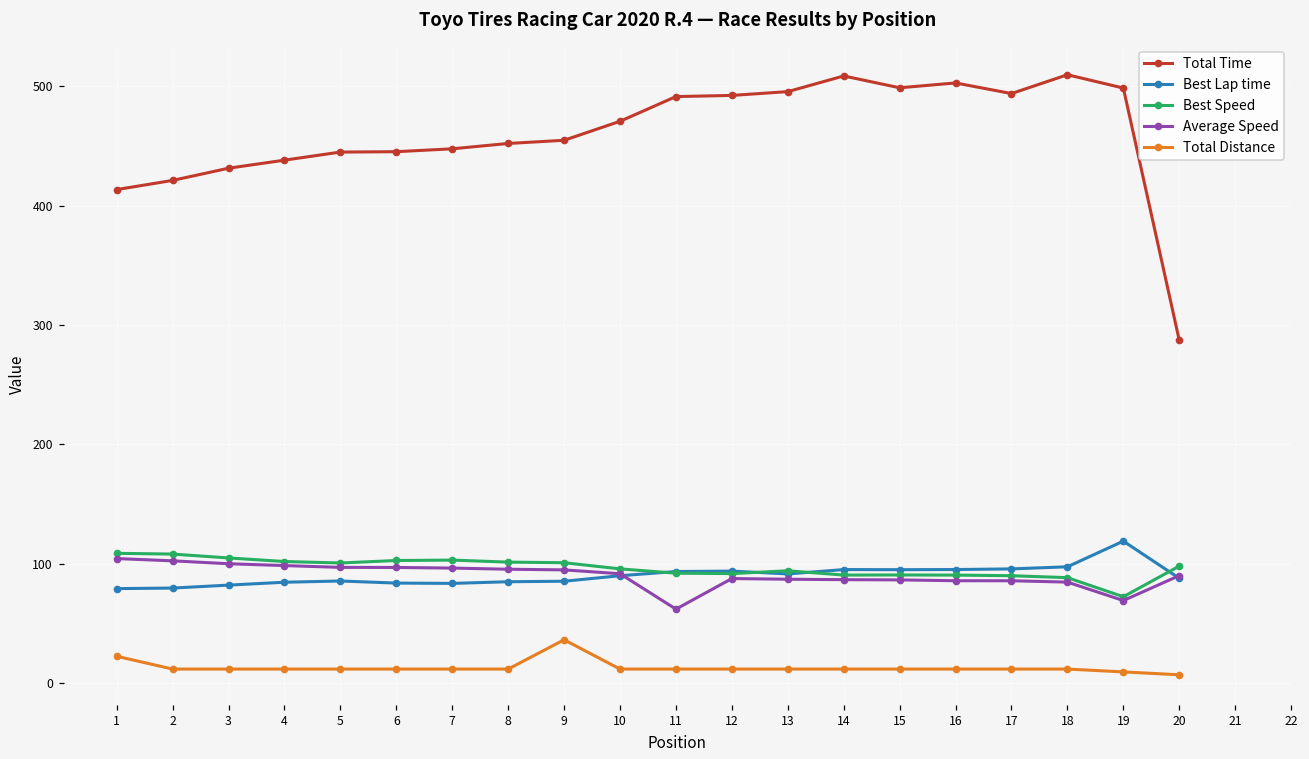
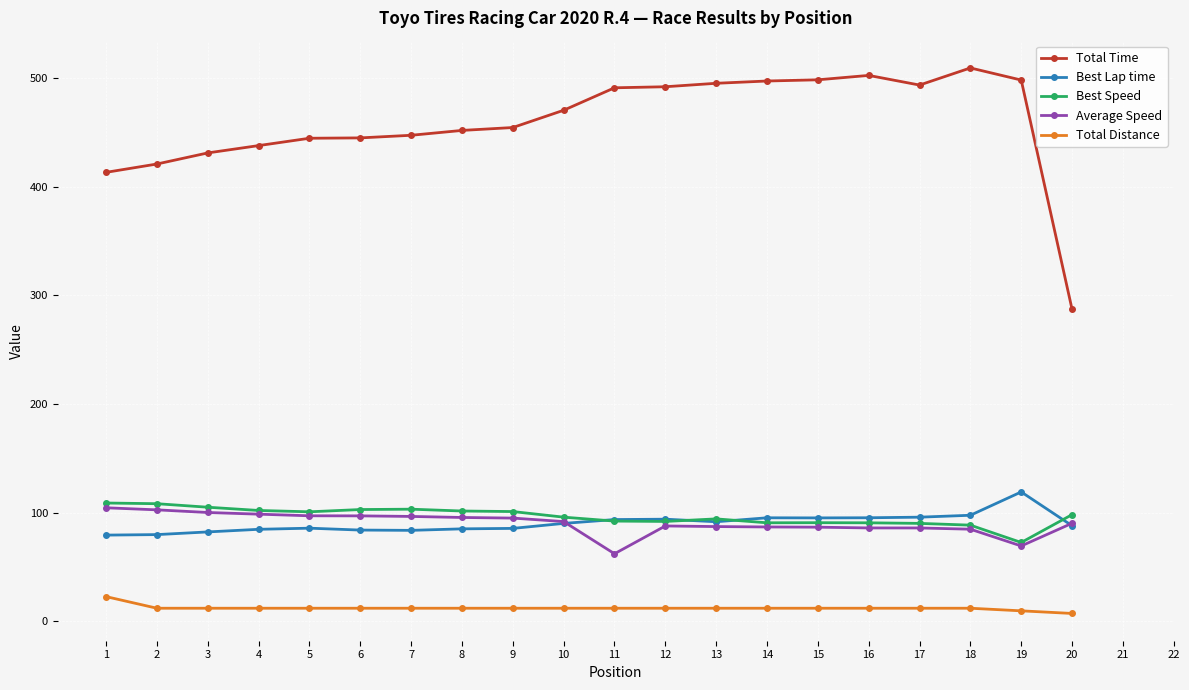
  {
    "Total Time": {
      "1": 413,
      "2": 421,
      "3": 431,
      "4": 438,
      "5": 445,
      "6": 445,
      "7": 448,
      "8": 452,
      "9": 455,
      "10": 471,
      "11": 491,
      "12": 492,
      "13": 495,
-     "14": 509,
+     "14": 497,
      "15": 499,
      "16": 503,
      "17": 494,
      "18": 510,
      "19": 498,
      "20": 287
    },
    "Best Lap time": {
      "1": 79,
      "2": 80,
      "3": 82,
      "4": 85,
      "5": 86,
      "6": 84,
      "7": 84,
      "8": 85,
      "9": 86,
      "13": 92,
      "14": 95,
      "15": 95,
      "16": 95,
      "17": 96,
      "18": 98,
      "19": 119
    },
    "Best Speed": {
      "1": 109,
      "2": 108,
      "3": 105,
      "4": 102,
      "5": 101,
      "6": 103,
      "7": 103,
      "8": 102,
      "9": 101,
      "10": 96,
      "13": 94,
      "14": 91,
      "15": 91,
      "16": 91,
      "17": 90,
      "18": 89,
      "19": 73,
      "20": 98
    },
    "Average Speed": {
      "1": 105,
      "2": 103,
      "3": 100,
      "4": 99,
      "5": 97,
      "6": 97,
      "7": 97,
      "8": 96,
      "9": 95,
      "11": 62,
      "12": 88,
      "13": 87,
      "14": 87,
      "15": 87,
      "16": 86,
      "17": 86,
      "18": 85,
      "19": 69
    },
    "Total Distance": {
      "1": 23,
      "2": 12,
      "3": 12,
      "4": 12,
      "5": 12,
      "6": 12,
      "7": 12,
      "8": 12,
-     "9": 37,
+     "9": 12,
      "10": 12,
      "11": 12,
      "12": 12,
      "13": 12,
      "14": 12,
      "15": 12,
      "16": 12,
      "17": 12,
      "18": 12,
      "19": 10,
      "20": 7
    }
  }
